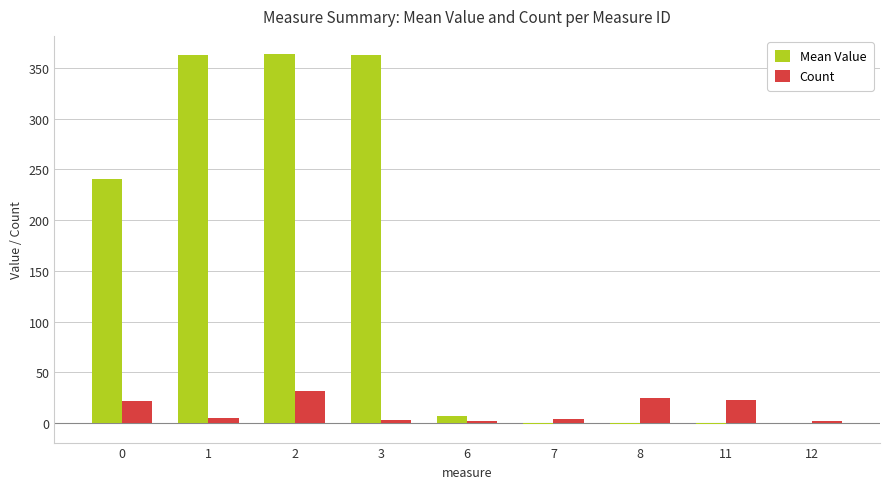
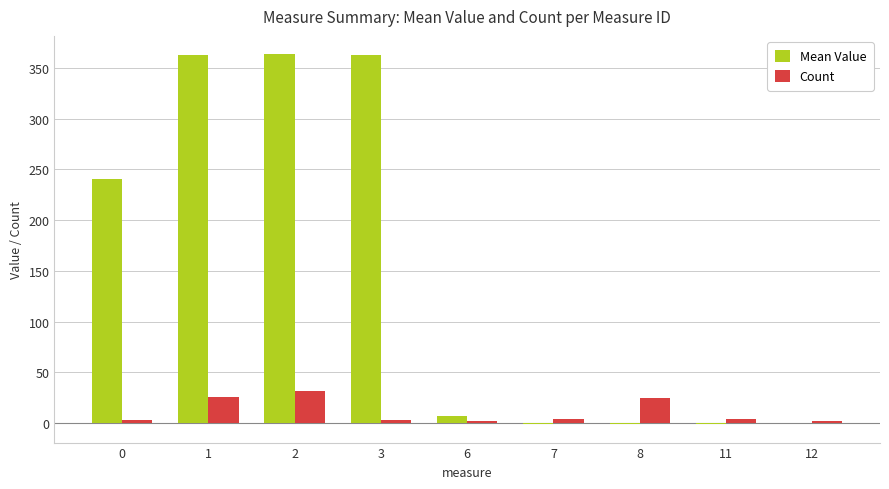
  {
    "Mean Value": {
      "0": 240,
      "1": 363,
      "2": 363,
      "3": 363,
      "6": 7
    },
    "Count": {
-     "0": 22,
-     "1": 5,
+     "0": 3,
+     "1": 26,
      "2": 32,
      "3": 3,
      "7": 4,
      "8": 25,
-     "11": 23
+     "11": 4
    }
  }
